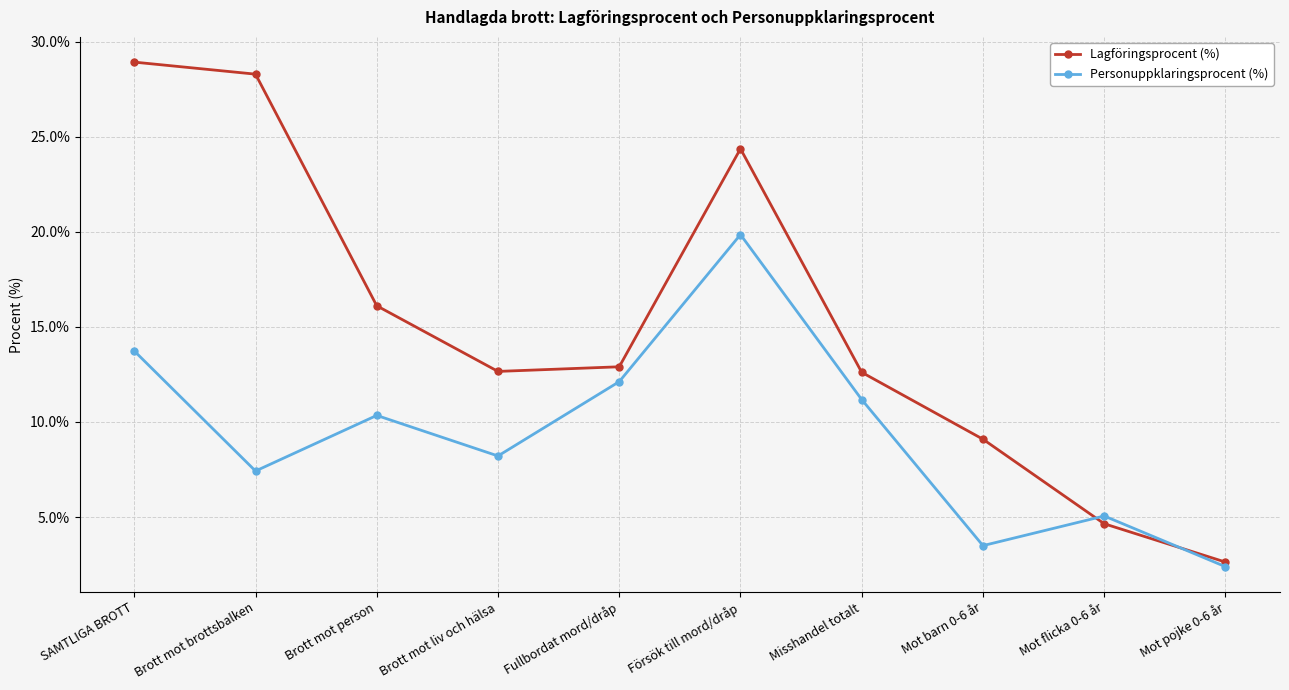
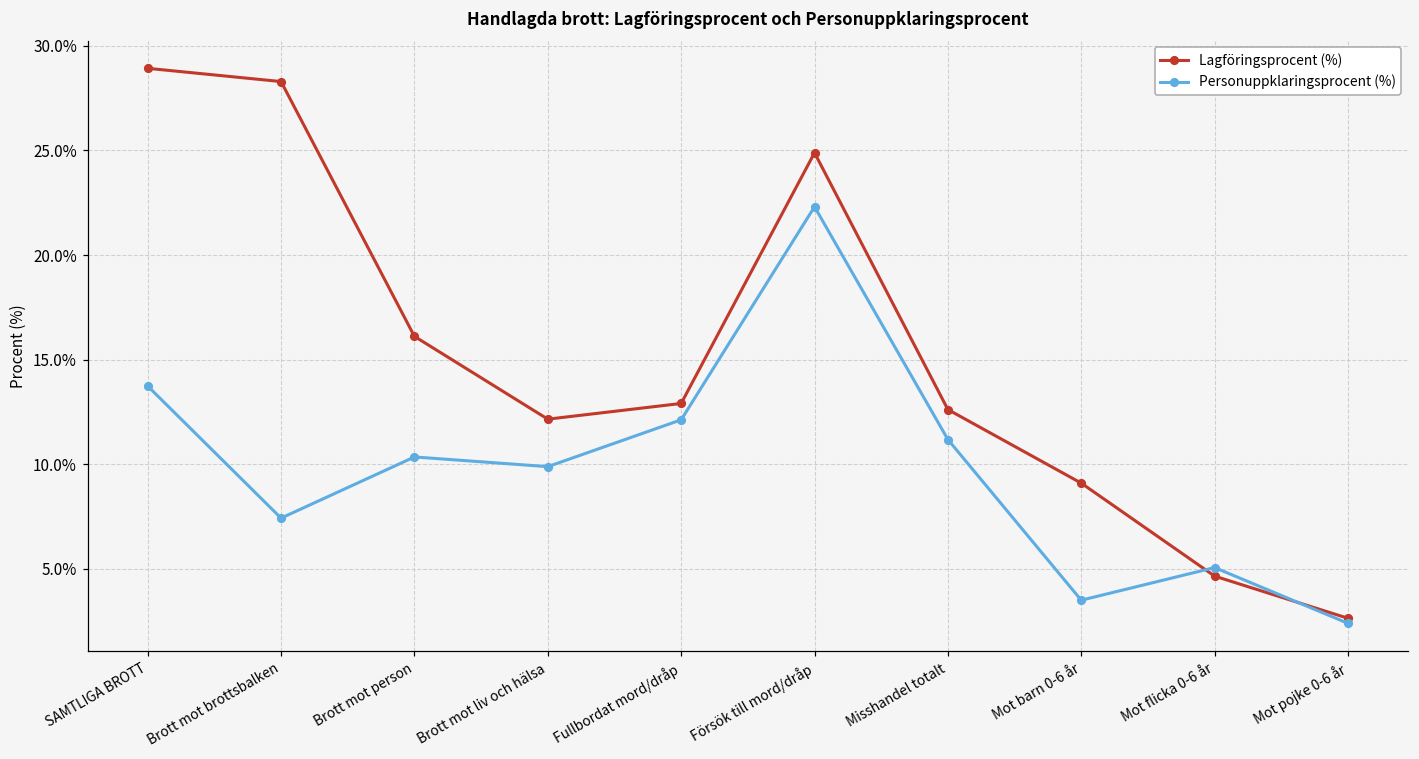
  {
    "Lagföringsprocent (%)": {
      "SAMTLIGA BROTT": "28.9%",
      "Brott mot brottsbalken": "28.3%",
      "Brott mot person": "16.1%",
-     "Brott mot liv och hälsa": "12.7%",
+     "Brott mot liv och hälsa": "12.2%",
      "Fullbordat mord/dråp": "12.9%",
-     "Försök till mord/dråp": "24.4%",
+     "Försök till mord/dråp": "24.9%",
      "Misshandel totalt": "12.6%",
      "Mot barn 0-6 år": "9.1%",
      "Mot flicka 0-6 år": "4.6%",
      "Mot pojke 0-6 år": "2.6%"
    },
    "Personuppklaringsprocent (%)": {
      "SAMTLIGA BROTT": "13.7%",
      "Brott mot brottsbalken": "7.4%",
      "Brott mot person": "10.3%",
-     "Brott mot liv och hälsa": "8.2%",
+     "Brott mot liv och hälsa": "9.9%",
      "Fullbordat mord/dråp": "12.1%",
-     "Försök till mord/dråp": "19.9%",
+     "Försök till mord/dråp": "22.3%",
      "Misshandel totalt": "11.2%",
      "Mot barn 0-6 år": "3.5%",
      "Mot flicka 0-6 år": "5.1%",
      "Mot pojke 0-6 år": "2.4%"
    }
  }
